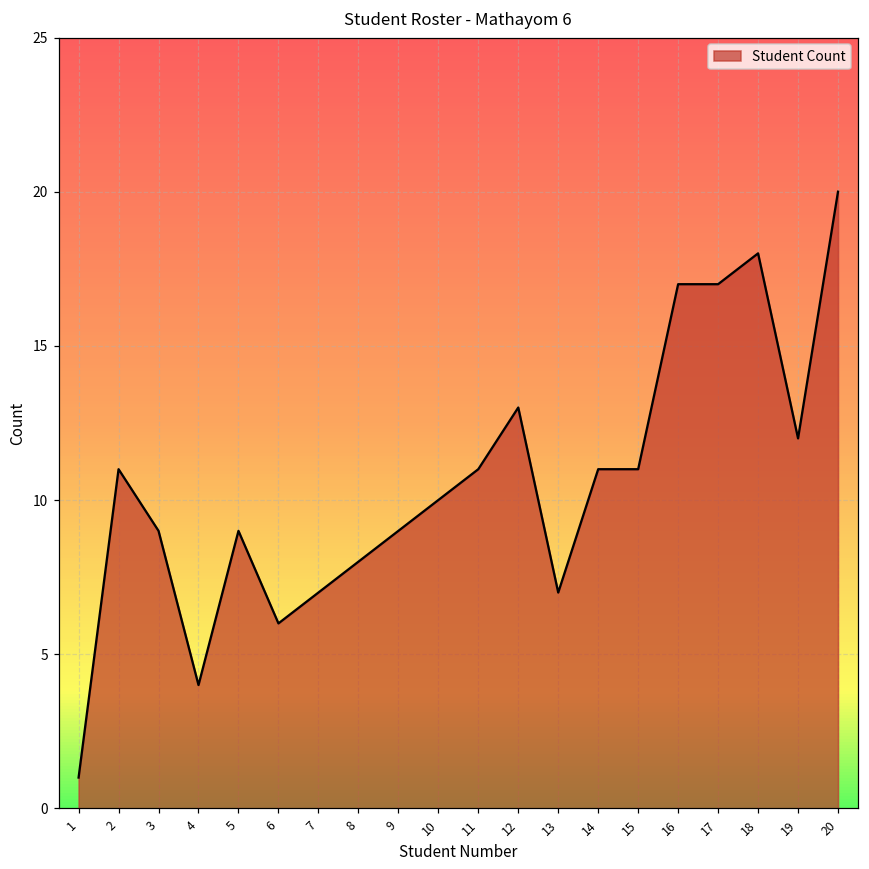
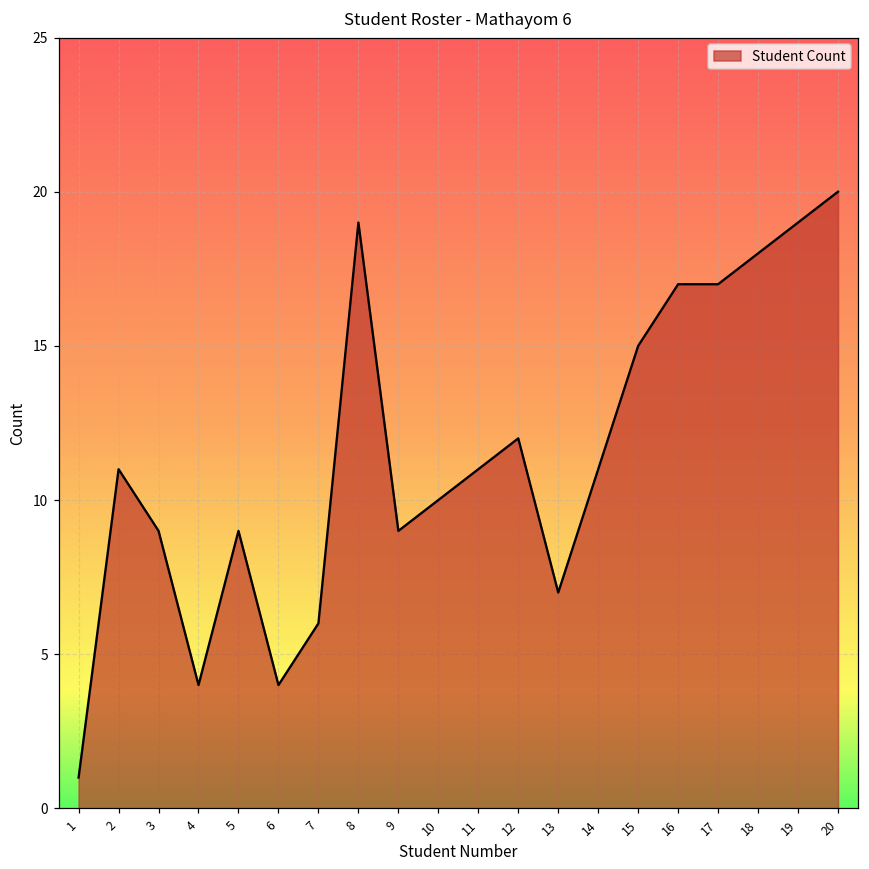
  {
    "1": 1,
    "2": 11,
    "3": 9,
    "4": 4,
    "5": 9,
-   "6": 6,
-   "7": 7,
-   "8": 8,
+   "6": 4,
+   "7": 6,
+   "8": 19,
    "9": 9,
    "10": 10,
    "11": 11,
-   "12": 13,
+   "12": 12,
    "13": 7,
    "14": 11,
-   "15": 11,
+   "15": 15,
    "16": 17,
    "17": 17,
    "18": 18,
-   "19": 12,
+   "19": 19,
    "20": 20
  }
